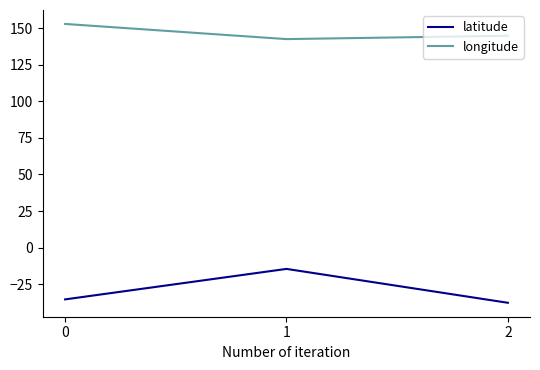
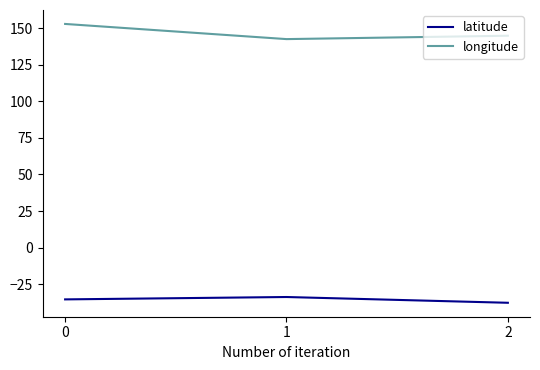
  {
    "latitude": {
      "0": -35,
-     "1": -15,
+     "1": -34,
      "2": -38
    },
    "longitude": {
      "0": 153,
      "1": 143
    }
  }
